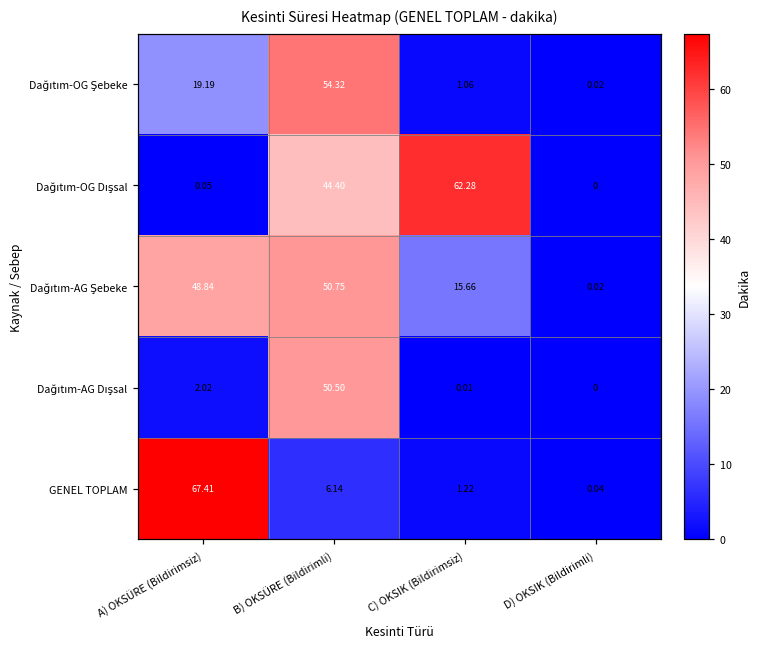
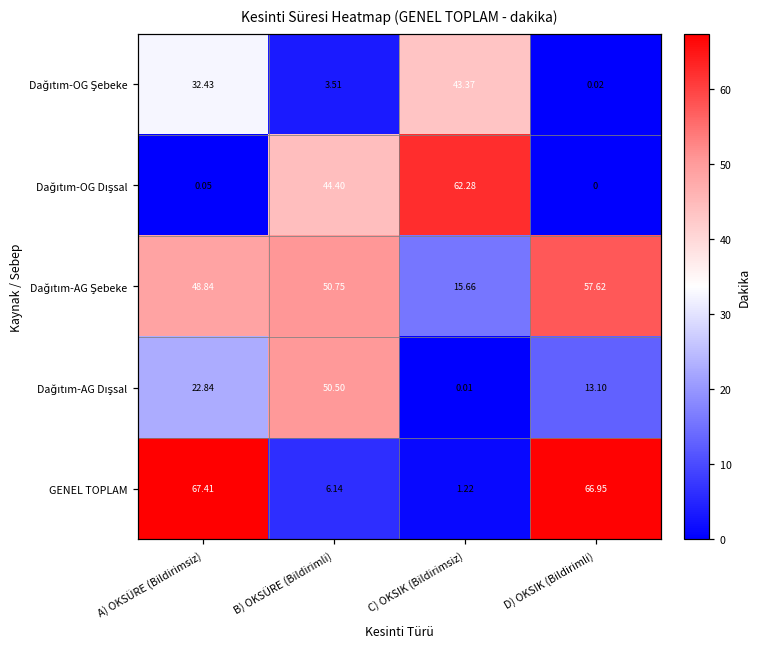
  {
    "Dağıtım-OG Şebeke": {
-     "A) OKSÜRE (Bildirimsiz)": 19.19,
-     "B) OKSÜRE (Bildirimli)": 54.32,
-     "C) OKSIK (Bildirimsiz)": 1.06,
+     "A) OKSÜRE (Bildirimsiz)": 32.43,
+     "B) OKSÜRE (Bildirimli)": 3.51,
+     "C) OKSIK (Bildirimsiz)": 43.37,
      "D) OKSIK (Bildirimli)": 0.02
    },
    "Dağıtım-OG Dışsal": {
      "A) OKSÜRE (Bildirimsiz)": 0.05,
      "B) OKSÜRE (Bildirimli)": 44.40,
      "C) OKSIK (Bildirimsiz)": 62.28,
      "D) OKSIK (Bildirimli)": 0
    },
    "Dağıtım-AG Şebeke": {
      "A) OKSÜRE (Bildirimsiz)": 48.84,
      "B) OKSÜRE (Bildirimli)": 50.75,
      "C) OKSIK (Bildirimsiz)": 15.66,
-     "D) OKSIK (Bildirimli)": 0.02
+     "D) OKSIK (Bildirimli)": 57.62
    },
    "Dağıtım-AG Dışsal": {
-     "A) OKSÜRE (Bildirimsiz)": 2.02,
+     "A) OKSÜRE (Bildirimsiz)": 22.84,
      "B) OKSÜRE (Bildirimli)": 50.50,
      "C) OKSIK (Bildirimsiz)": 0.01,
-     "D) OKSIK (Bildirimli)": 0
+     "D) OKSIK (Bildirimli)": 13.10
    },
    "GENEL TOPLAM": {
      "A) OKSÜRE (Bildirimsiz)": 67.41,
      "B) OKSÜRE (Bildirimli)": 6.14,
      "C) OKSIK (Bildirimsiz)": 1.22,
-     "D) OKSIK (Bildirimli)": 0.04
+     "D) OKSIK (Bildirimli)": 66.95
    }
  }
